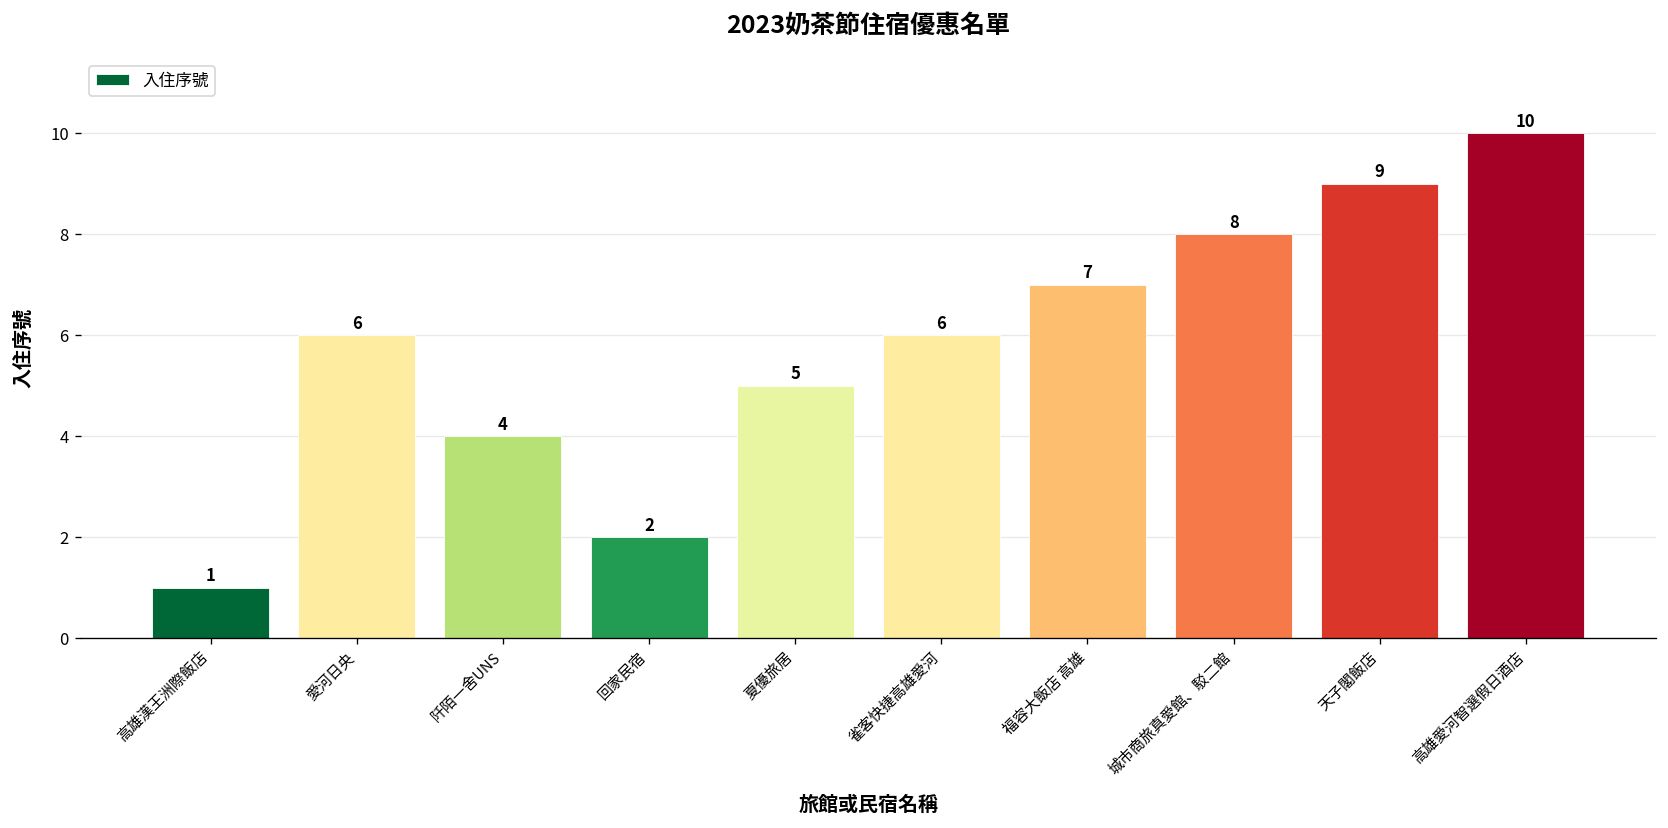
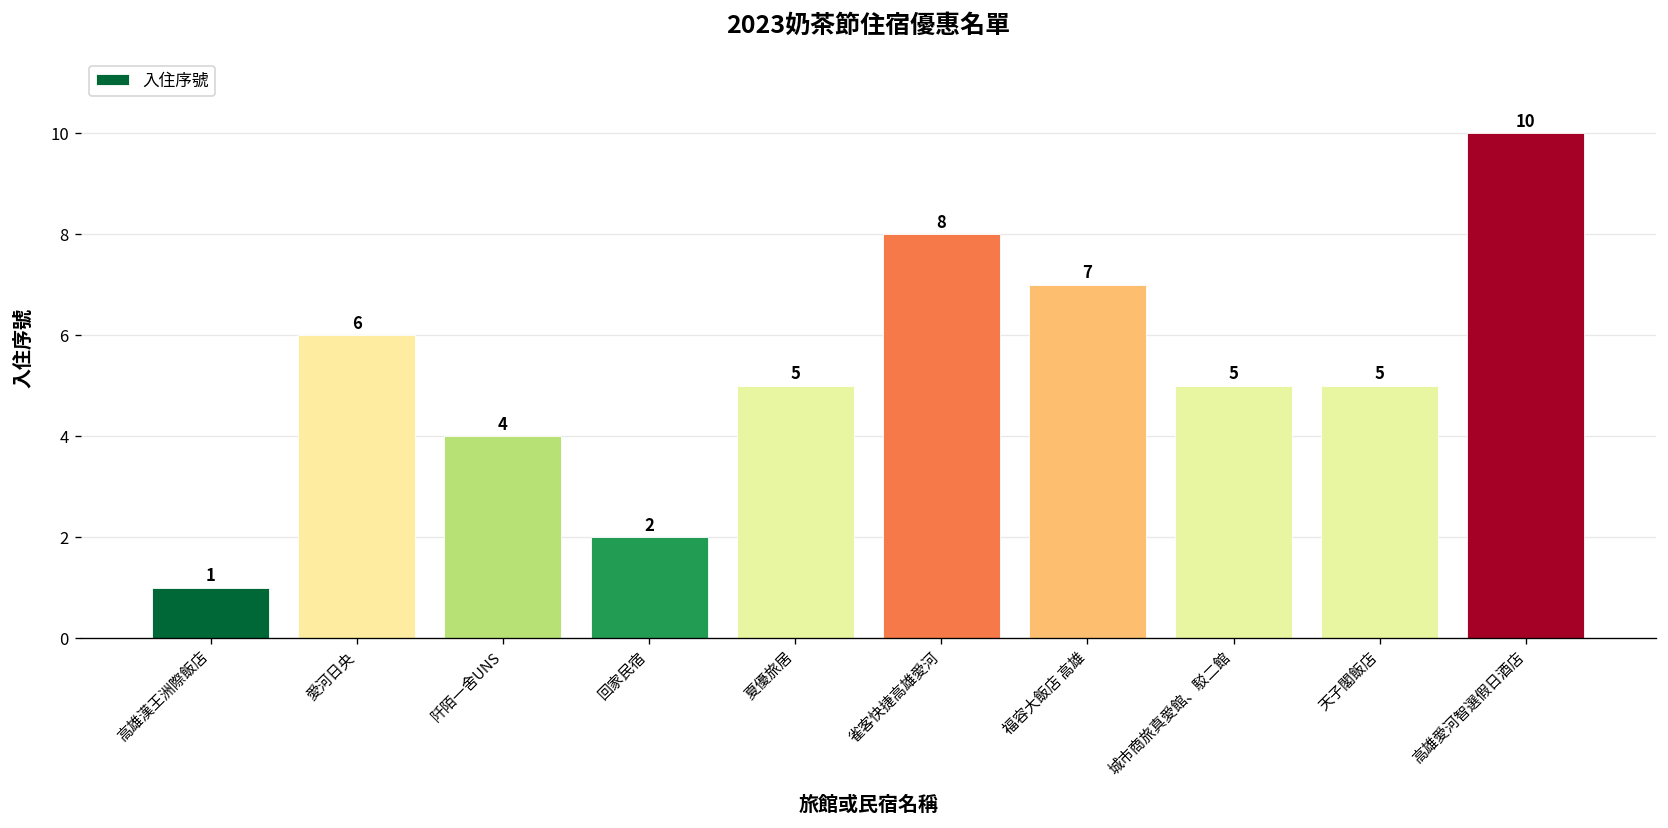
  {
    "高雄漢王洲際飯店": 1,
    "愛河日央": 6,
    "阡陌一舍UNS": 4,
    "回家民宿": 2,
    "夏優旅居": 5,
-   "雀客快捷高雄愛河": 6,
+   "雀客快捷高雄愛河": 8,
    "福容大飯店 高雄": 7,
-   "城市商旅真愛館、駁二館": 8,
-   "天子閣飯店": 9,
+   "城市商旅真愛館、駁二館": 5,
+   "天子閣飯店": 5,
    "高雄愛河智選假日酒店": 10
  }
